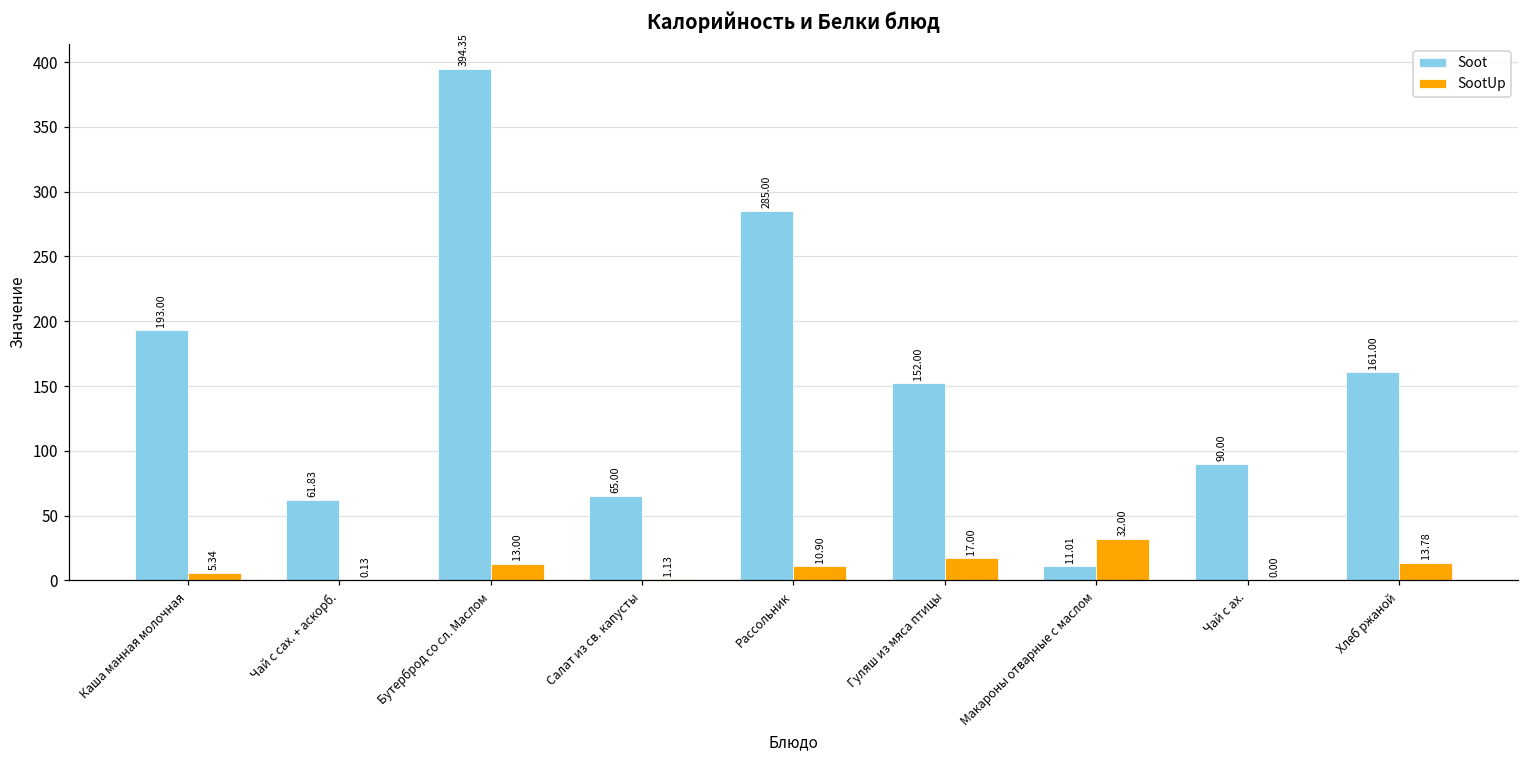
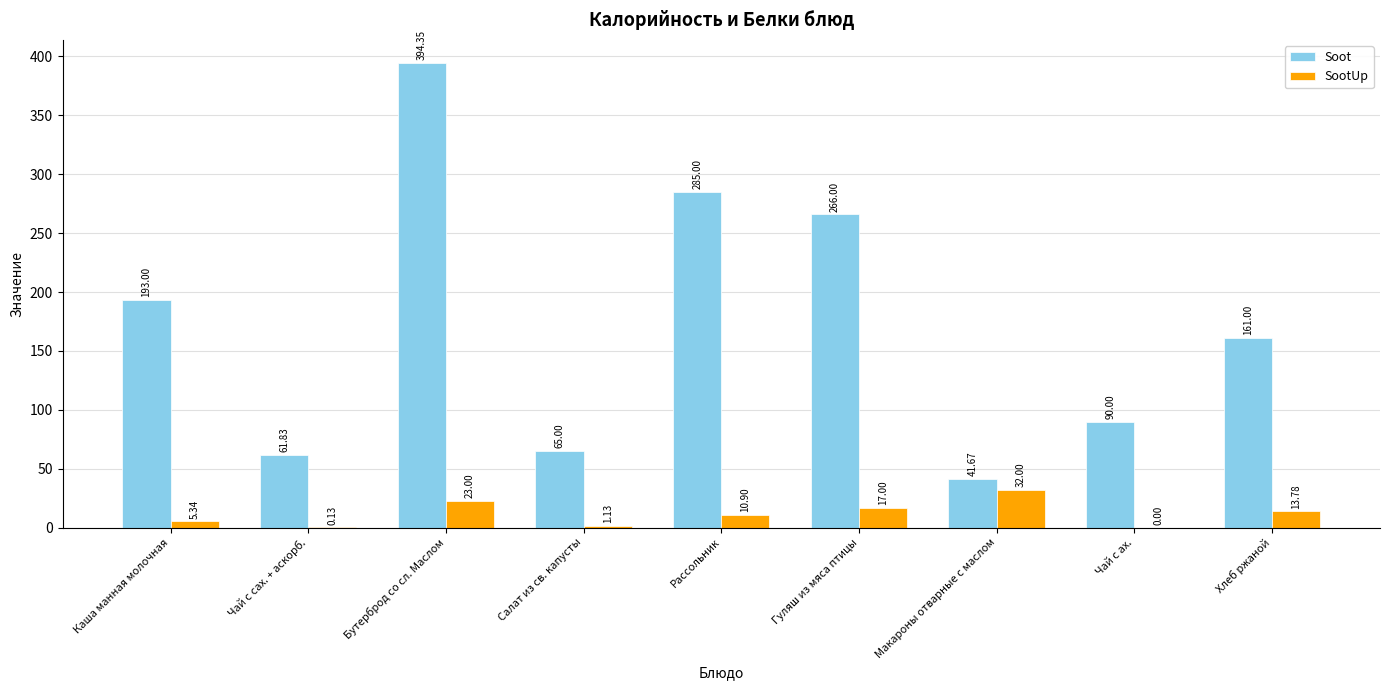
  {
    "Soot": {
      "Каша манная молочная": 193.00,
      "Чай с сах. + аскорб.": 61.83,
      "Бутерброд со сл. Маслом": 394.35,
      "Салат из св. капусты": 65.00,
      "Рассольник": 285.00,
-     "Гуляш из мяса птицы": 152.00,
-     "Макароны отварные с маслом": 11.01,
+     "Гуляш из мяса птицы": 266.00,
+     "Макароны отварные с маслом": 41.67,
      "Чай с ах.": 90.00,
      "Хлеб ржаной": 161.00
    },
    "SootUp": {
      "Каша манная молочная": 5.34,
      "Чай с сах. + аскорб.": 0.13,
-     "Бутерброд со сл. Маслом": 13.00,
+     "Бутерброд со сл. Маслом": 23.00,
      "Салат из св. капусты": 1.13,
      "Рассольник": 10.90,
      "Гуляш из мяса птицы": 17.00,
      "Макароны отварные с маслом": 32.00,
      "Чай с ах.": 0.00,
      "Хлеб ржаной": 13.78
    }
  }
